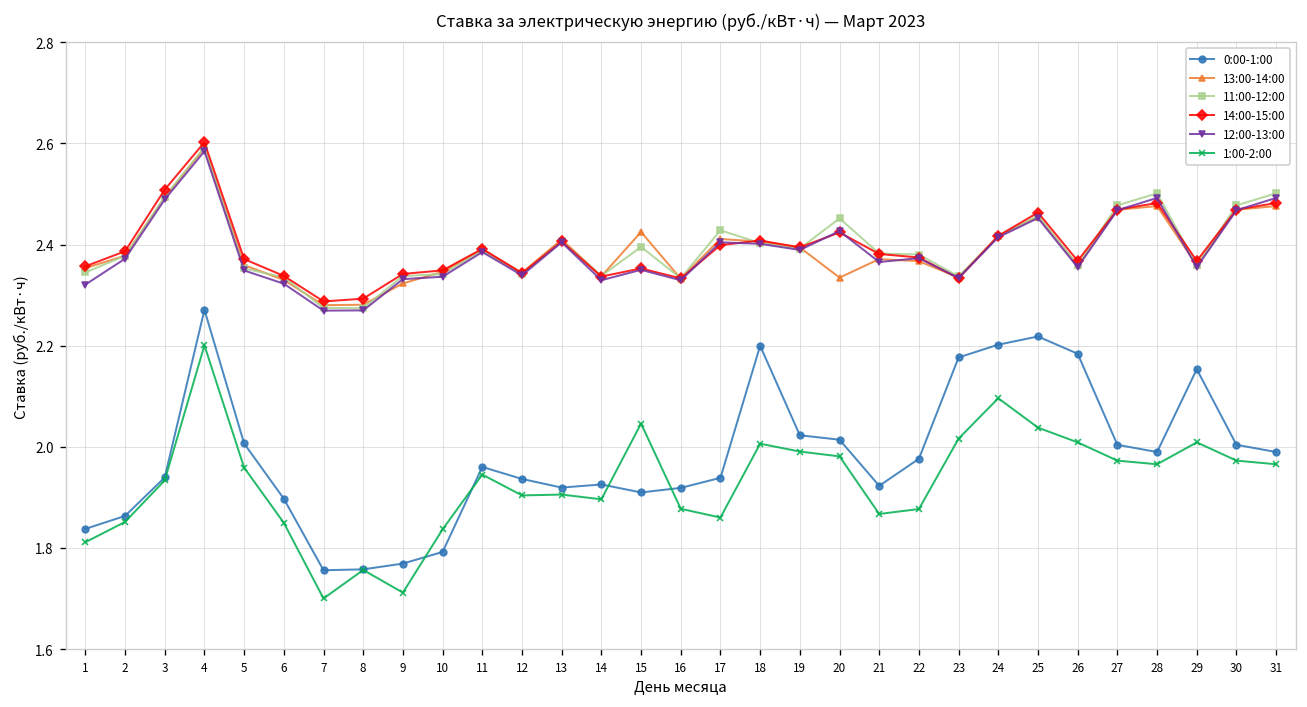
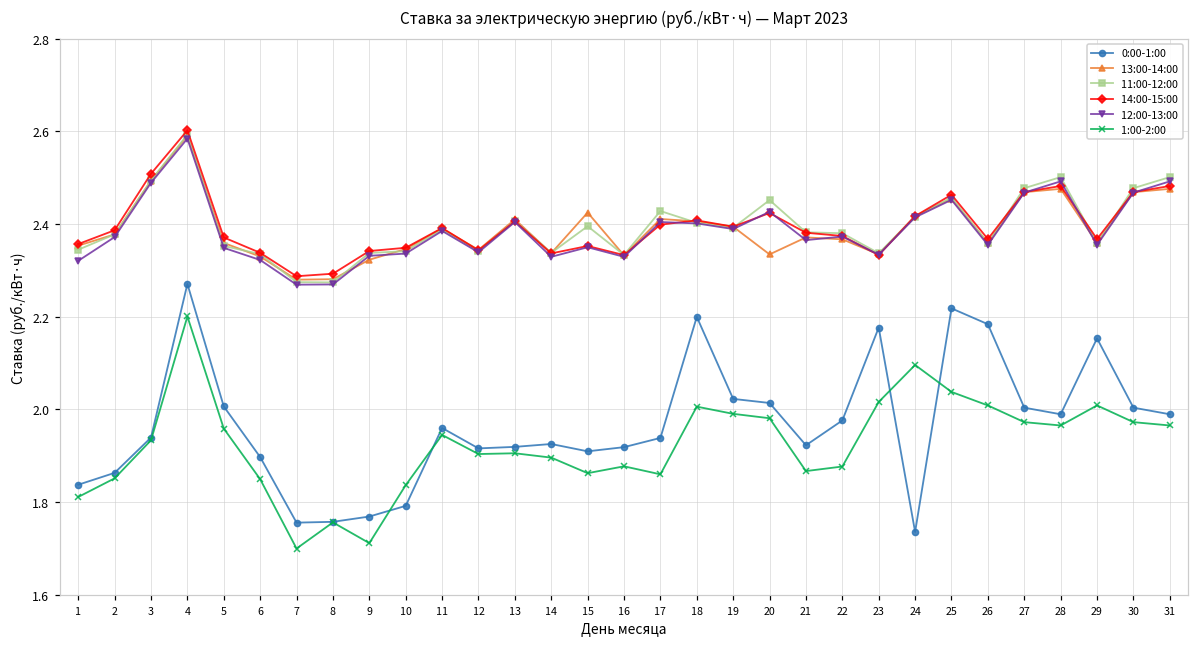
  {
    "0:00-1:00": {
      "1": 1.84,
      "2": 1.86,
      "4": 2.27,
      "5": 2.01,
      "6": 1.90,
      "7": 1.76,
      "9": 1.77,
      "10": 1.79,
      "11": 1.96,
-     "12": 1.94,
+     "12": 1.92,
      "13": 1.92,
      "14": 1.93,
      "15": 1.91,
      "16": 1.92,
      "17": 1.94,
      "18": 2.20,
      "19": 2.02,
      "20": 2.01,
      "21": 1.92,
      "22": 1.98,
      "23": 2.18,
-     "24": 2.20,
+     "24": 1.74,
      "25": 2.22,
      "26": 2.18,
      "27": 2.00,
      "28": 1.99,
      "29": 2.15,
      "30": 2.00,
      "31": 1.99
    },
    "13:00-14:00": {
      "5": 2.36,
      "8": 2.28,
      "9": 2.32,
      "15": 2.42,
      "17": 2.41,
      "20": 2.33,
      "28": 2.48,
      "31": 2.48
    },
    "11:00-12:00": {
      "1": 2.34,
      "15": 2.40,
      "17": 2.43,
      "20": 2.45,
      "27": 2.48,
      "28": 2.50,
      "30": 2.48,
      "31": 2.50
    },
    "14:00-15:00": {
      "2": 2.39,
      "3": 2.51,
      "4": 2.60,
      "5": 2.37,
      "7": 2.29,
      "8": 2.29,
      "25": 2.46,
      "26": 2.37,
      "28": 2.48,
      "29": 2.37,
      "31": 2.48
    },
    "12:00-13:00": {
      "1": 2.32,
      "4": 2.58,
      "6": 2.32,
      "9": 2.33,
      "14": 2.33,
      "28": 2.49,
      "31": 2.49
    },
    "1:00-2:00": {
      "1": 1.81,
      "2": 1.85,
      "4": 2.20,
      "5": 1.96,
      "6": 1.85,
      "7": 1.70,
      "9": 1.71,
      "10": 1.84,
      "11": 1.95,
      "12": 1.90,
      "13": 1.91,
      "14": 1.90,
-     "15": 2.05,
+     "15": 1.86,
      "16": 1.88,
      "17": 1.86,
      "18": 2.01,
      "19": 1.99,
      "20": 1.98,
      "21": 1.87,
      "22": 1.88,
      "23": 2.02,
      "24": 2.10,
      "25": 2.04,
      "26": 2.01,
      "27": 1.97,
      "28": 1.97,
      "29": 2.01,
      "30": 1.97,
      "31": 1.97
    }
  }
